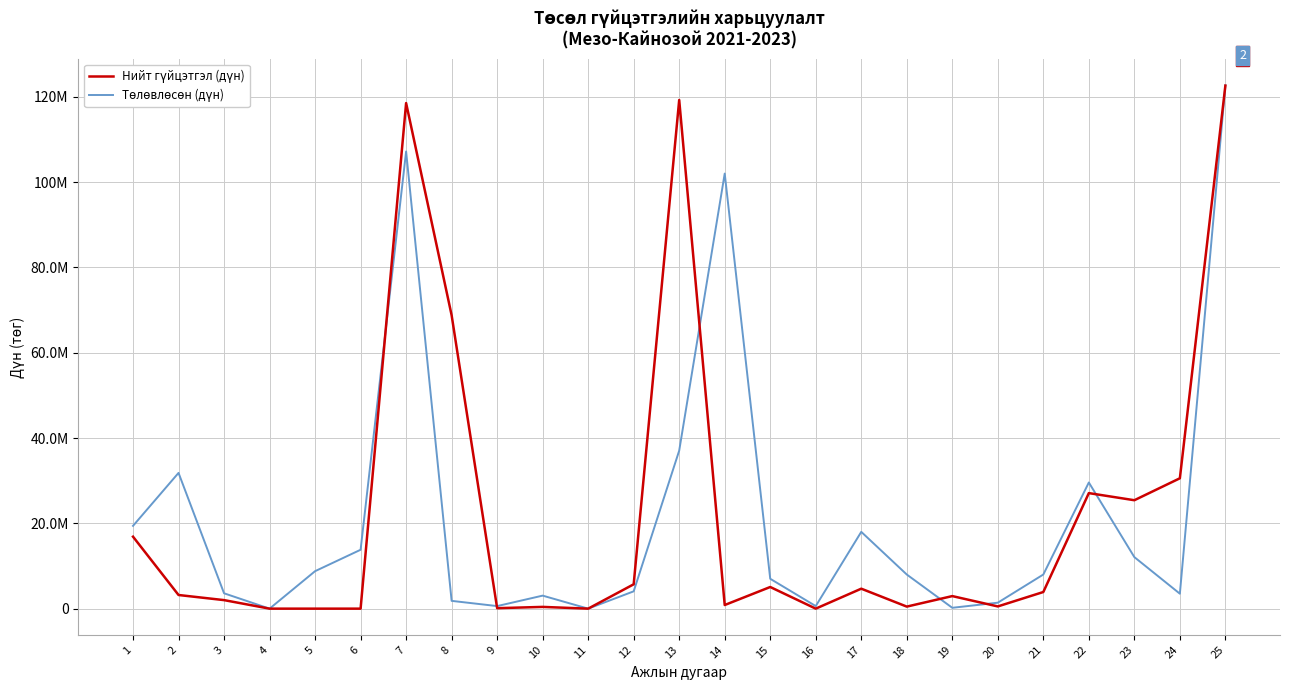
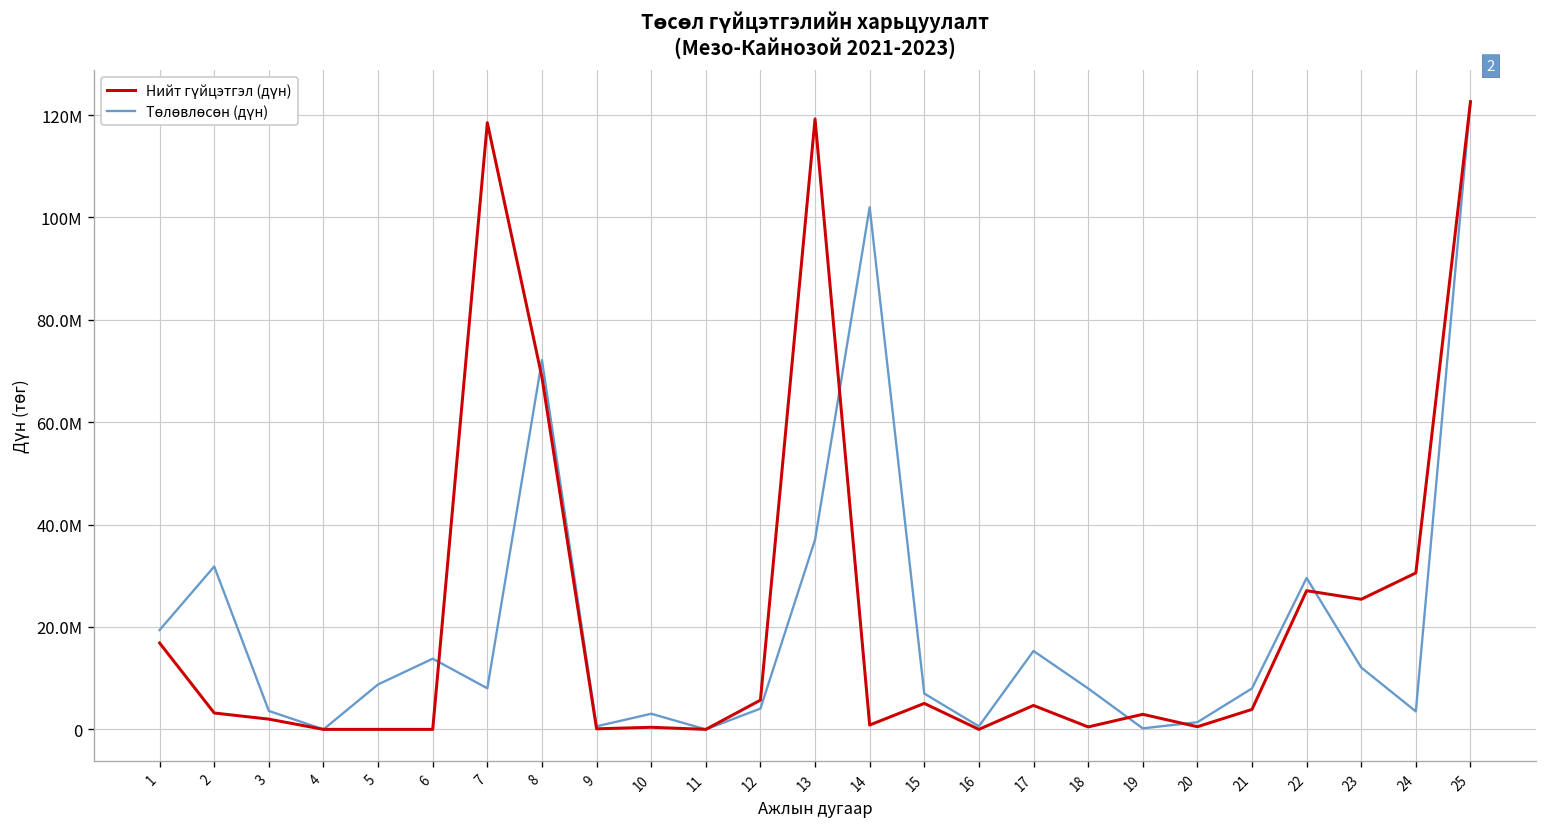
  {
    "Нийт гүйцэтгэл (дүн)": {
      "1": 17000000,
      "2": 3000000,
      "3": 2000000,
      "5": 0,
      "6": 0,
      "7": 119000000,
      "8": 69000000,
      "10": 0,
      "12": 6000000,
      "13": 119000000,
      "14": 1000000,
      "15": 5000000,
      "17": 5000000,
      "18": 0,
      "19": 3000000,
      "20": 1000000,
      "21": 4000000,
      "22": 27000000,
      "23": 25000000,
      "24": 31000000
    },
    "Төлөвлөсөн (дүн)": {
      "1": 19000000,
      "2": 32000000,
      "3": 4000000,
      "5": 9000000,
      "6": 14000000,
-     "7": 107000000,
-     "8": 2000000,
+     "7": 8000000,
+     "8": 72000000,
      "10": 3000000,
      "12": 4000000,
      "13": 37000000,
      "14": 102000000,
      "15": 7000000,
-     "17": 18000000,
+     "17": 15000000,
      "18": 8000000,
      "19": 0,
      "20": 1000000,
      "21": 8000000,
      "22": 30000000,
      "23": 12000000,
      "24": 4000000
    }
  }
